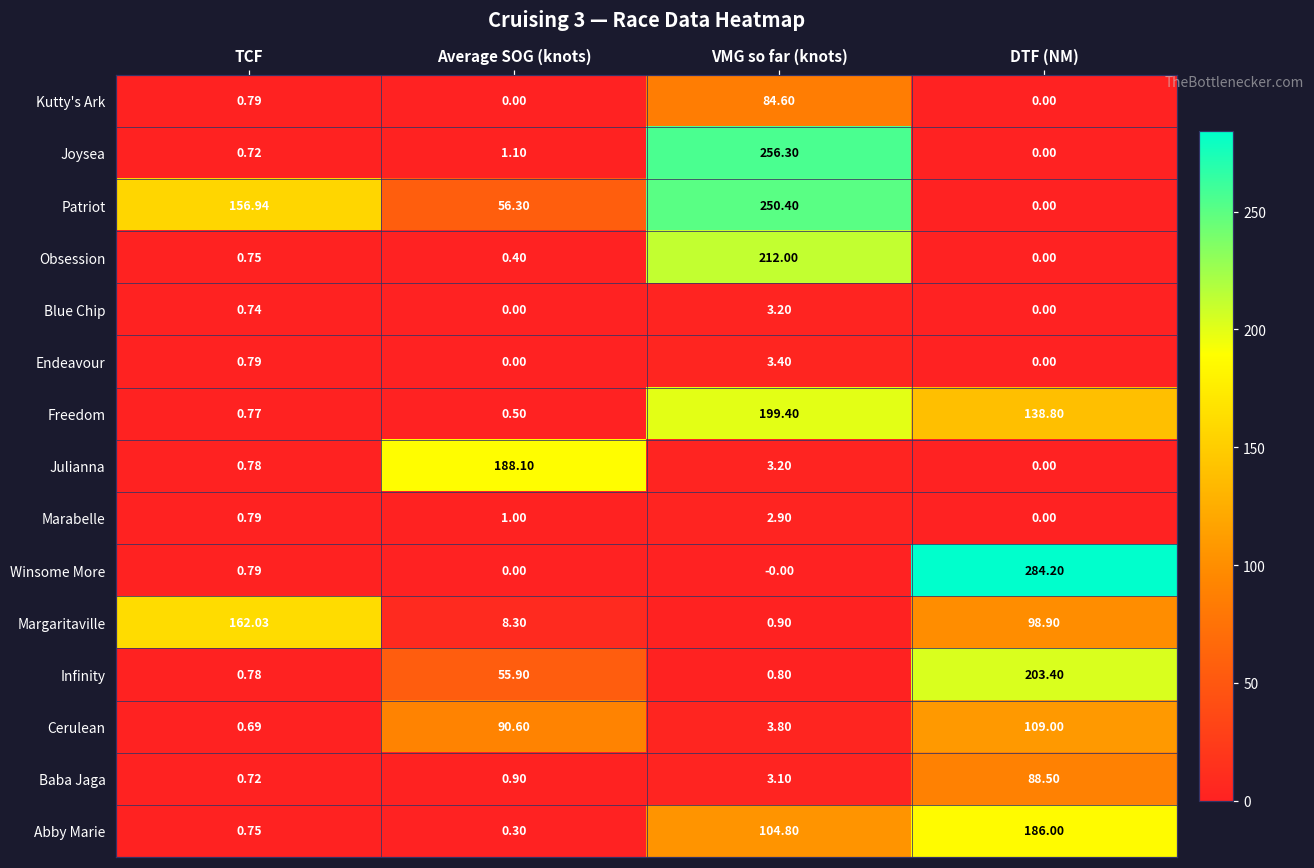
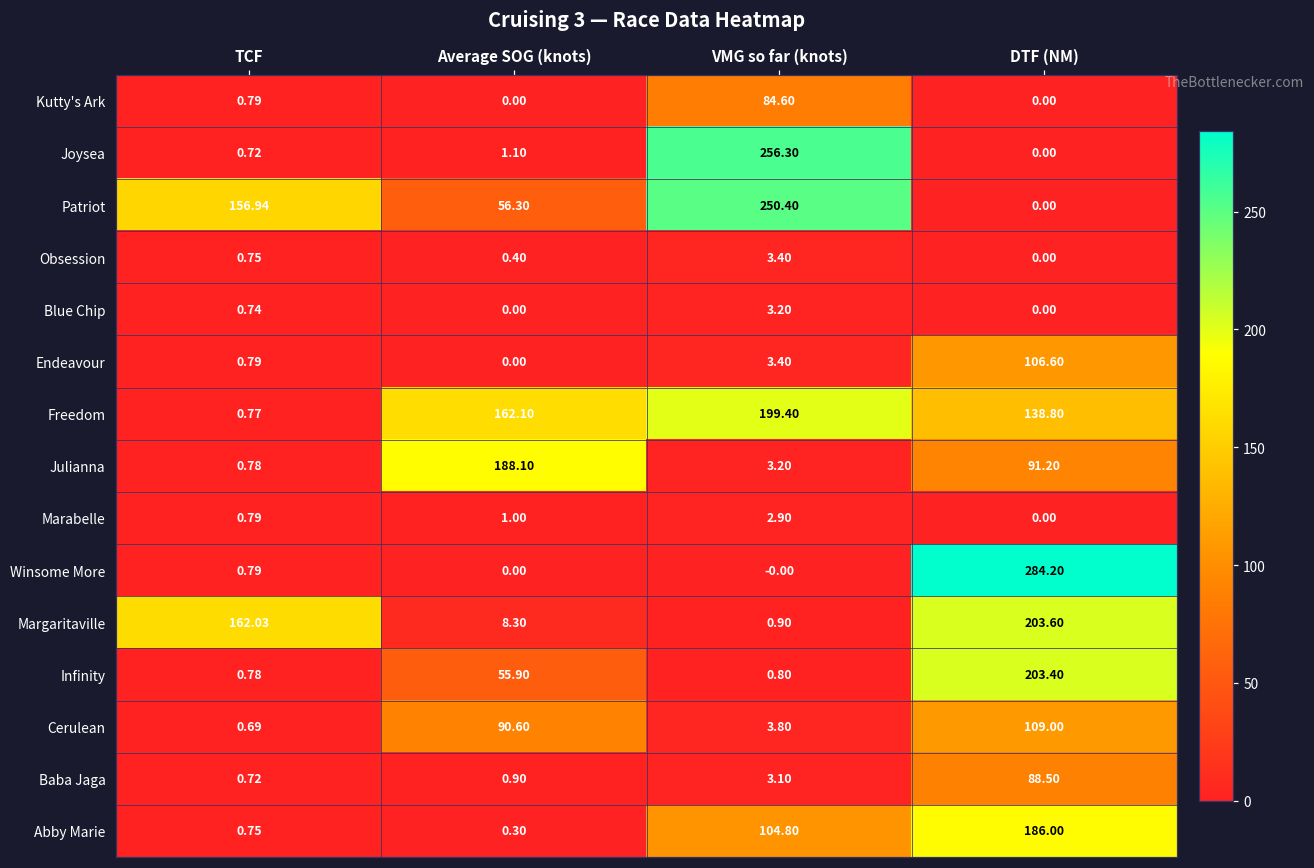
  {
    "Kutty's Ark": {
      "TCF": 0.79,
      "Average SOG (knots)": 0.00,
      "VMG so far (knots)": 84.60,
      "DTF (NM)": 0.00
    },
    "Joysea": {
      "TCF": 0.72,
      "Average SOG (knots)": 1.10,
      "VMG so far (knots)": 256.30,
      "DTF (NM)": 0.00
    },
    "Patriot": {
      "TCF": 156.94,
      "Average SOG (knots)": 56.30,
      "VMG so far (knots)": 250.40,
      "DTF (NM)": 0.00
    },
    "Obsession": {
      "TCF": 0.75,
      "Average SOG (knots)": 0.40,
-     "VMG so far (knots)": 212.00,
+     "VMG so far (knots)": 3.40,
      "DTF (NM)": 0.00
    },
    "Blue Chip": {
      "TCF": 0.74,
      "Average SOG (knots)": 0.00,
      "VMG so far (knots)": 3.20,
      "DTF (NM)": 0.00
    },
    "Endeavour": {
      "TCF": 0.79,
      "Average SOG (knots)": 0.00,
      "VMG so far (knots)": 3.40,
-     "DTF (NM)": 0.00
+     "DTF (NM)": 106.60
    },
    "Freedom": {
      "TCF": 0.77,
-     "Average SOG (knots)": 0.50,
+     "Average SOG (knots)": 162.10,
      "VMG so far (knots)": 199.40,
      "DTF (NM)": 138.80
    },
    "Julianna": {
      "TCF": 0.78,
      "Average SOG (knots)": 188.10,
      "VMG so far (knots)": 3.20,
-     "DTF (NM)": 0.00
+     "DTF (NM)": 91.20
    },
    "Marabelle": {
      "TCF": 0.79,
      "Average SOG (knots)": 1.00,
      "VMG so far (knots)": 2.90,
      "DTF (NM)": 0.00
    },
    "Winsome More": {
      "TCF": 0.79,
      "Average SOG (knots)": 0.00,
      "VMG so far (knots)": -0.00,
      "DTF (NM)": 284.20
    },
    "Margaritaville": {
      "TCF": 162.03,
      "Average SOG (knots)": 8.30,
      "VMG so far (knots)": 0.90,
-     "DTF (NM)": 98.90
+     "DTF (NM)": 203.60
    },
    "Infinity": {
      "TCF": 0.78,
      "Average SOG (knots)": 55.90,
      "VMG so far (knots)": 0.80,
      "DTF (NM)": 203.40
    },
    "Cerulean": {
      "TCF": 0.69,
      "Average SOG (knots)": 90.60,
      "VMG so far (knots)": 3.80,
      "DTF (NM)": 109.00
    },
    "Baba Jaga": {
      "TCF": 0.72,
      "Average SOG (knots)": 0.90,
      "VMG so far (knots)": 3.10,
      "DTF (NM)": 88.50
    },
    "Abby Marie": {
      "TCF": 0.75,
      "Average SOG (knots)": 0.30,
      "VMG so far (knots)": 104.80,
      "DTF (NM)": 186.00
    }
  }
